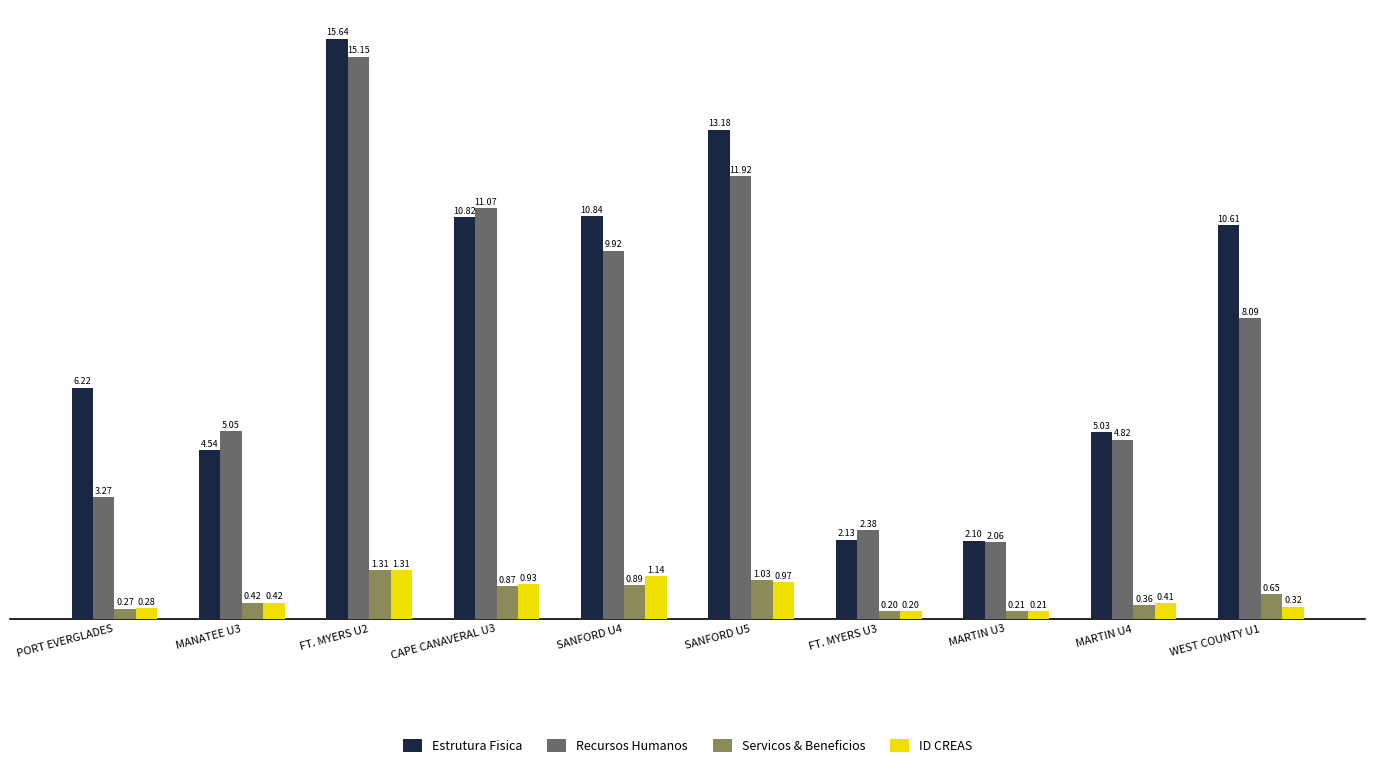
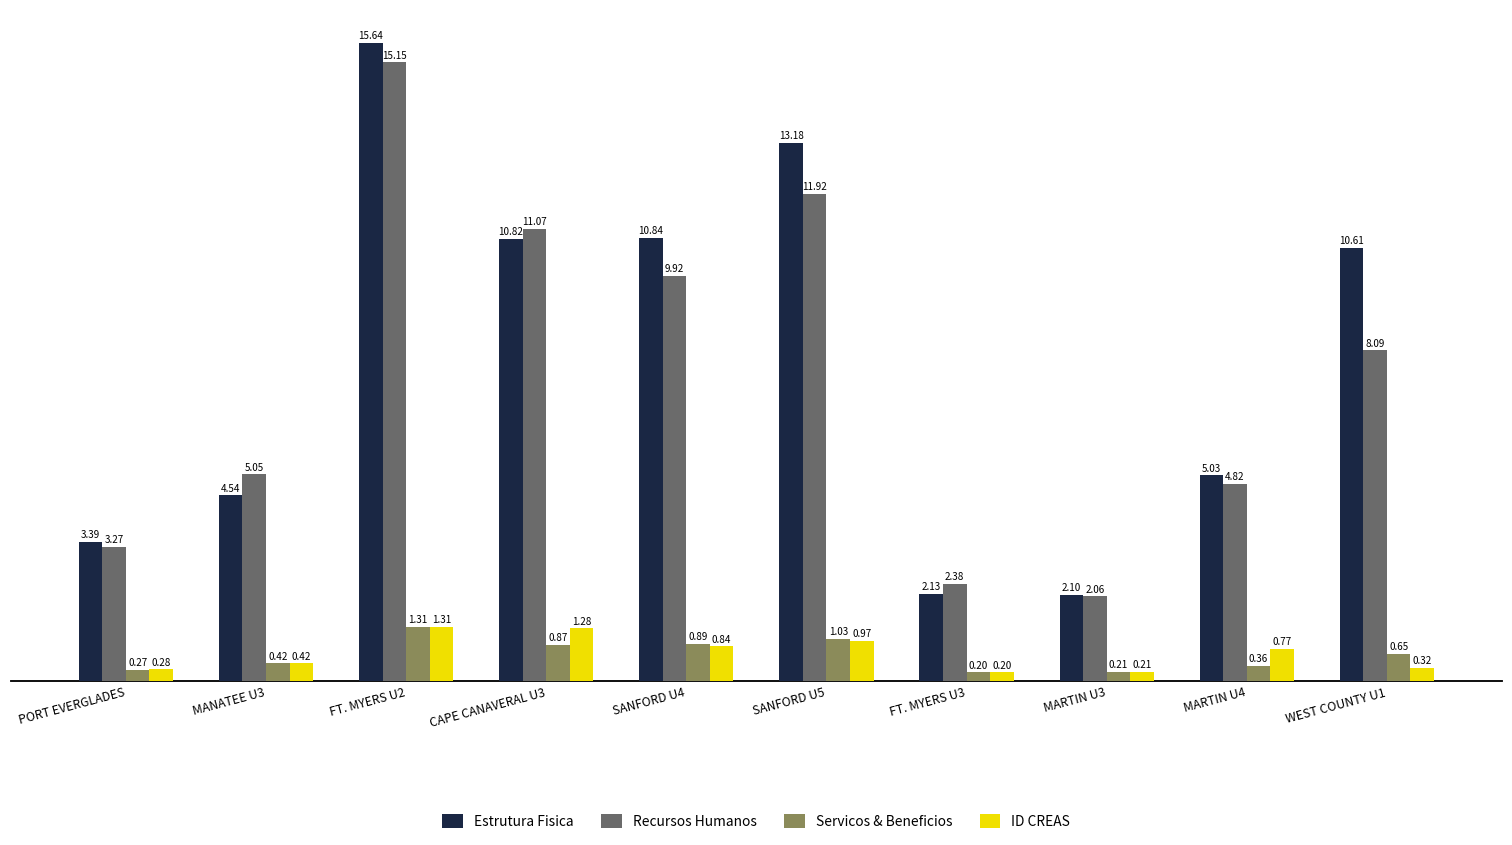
  {
    "Estrutura Fisica": {
-     "PORT EVERGLADES": 6.22,
+     "PORT EVERGLADES": 3.39,
      "MANATEE U3": 4.54,
      "FT. MYERS U2": 15.64,
      "CAPE CANAVERAL U3": 10.82,
      "SANFORD U4": 10.84,
      "SANFORD U5": 13.18,
      "FT. MYERS U3": 2.13,
      "MARTIN U3": 2.10,
      "MARTIN U4": 5.03,
      "WEST COUNTY U1": 10.61
    },
    "ID CREAS": {
      "PORT EVERGLADES": 0.28,
      "MANATEE U3": 0.42,
      "FT. MYERS U2": 1.31,
-     "CAPE CANAVERAL U3": 0.93,
-     "SANFORD U4": 1.14,
+     "CAPE CANAVERAL U3": 1.28,
+     "SANFORD U4": 0.84,
      "SANFORD U5": 0.97,
      "FT. MYERS U3": 0.20,
      "MARTIN U3": 0.21,
-     "MARTIN U4": 0.41,
+     "MARTIN U4": 0.77,
      "WEST COUNTY U1": 0.32
    }
  }
